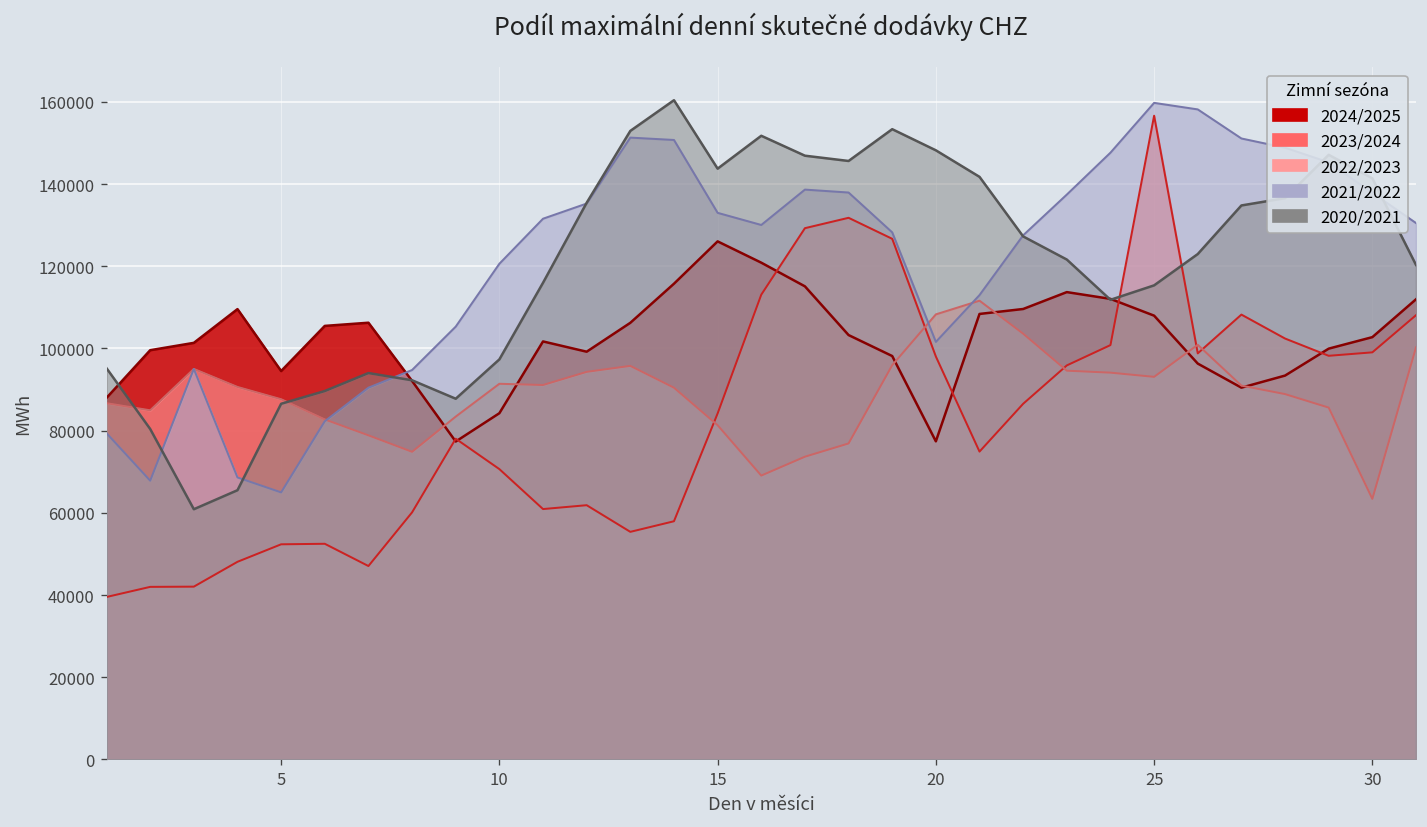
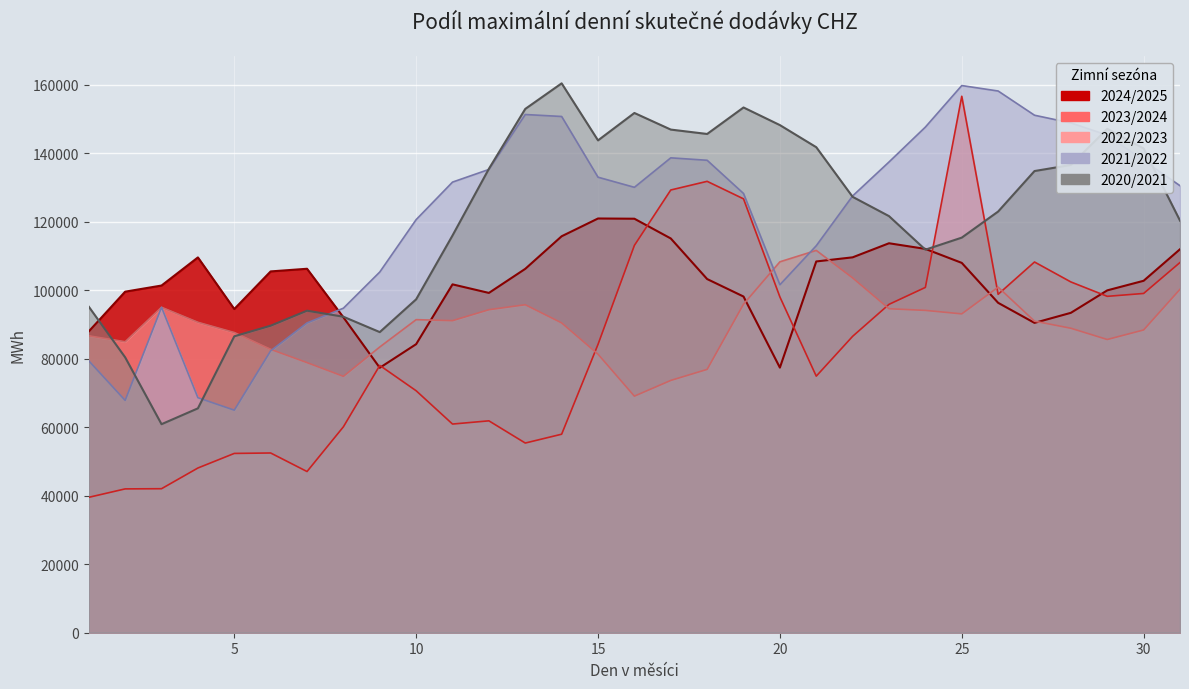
  {
    "2024/2025": {
      "5": 95000,
      "10": 84000,
-     "15": 126000,
+     "15": 121000,
      "20": 77000,
      "25": 108000,
      "30": 103000
    },
    "2023/2024": {
      "5": 52000,
      "10": 71000,
      "15": 84000,
      "20": 98000,
      "25": 157000,
      "30": 99000
    },
    "2022/2023": {
      "5": 88000,
      "10": 91000,
      "15": 81000,
      "20": 108000,
      "25": 93000,
-     "30": 63000
+     "30": 88000
    }
  }
